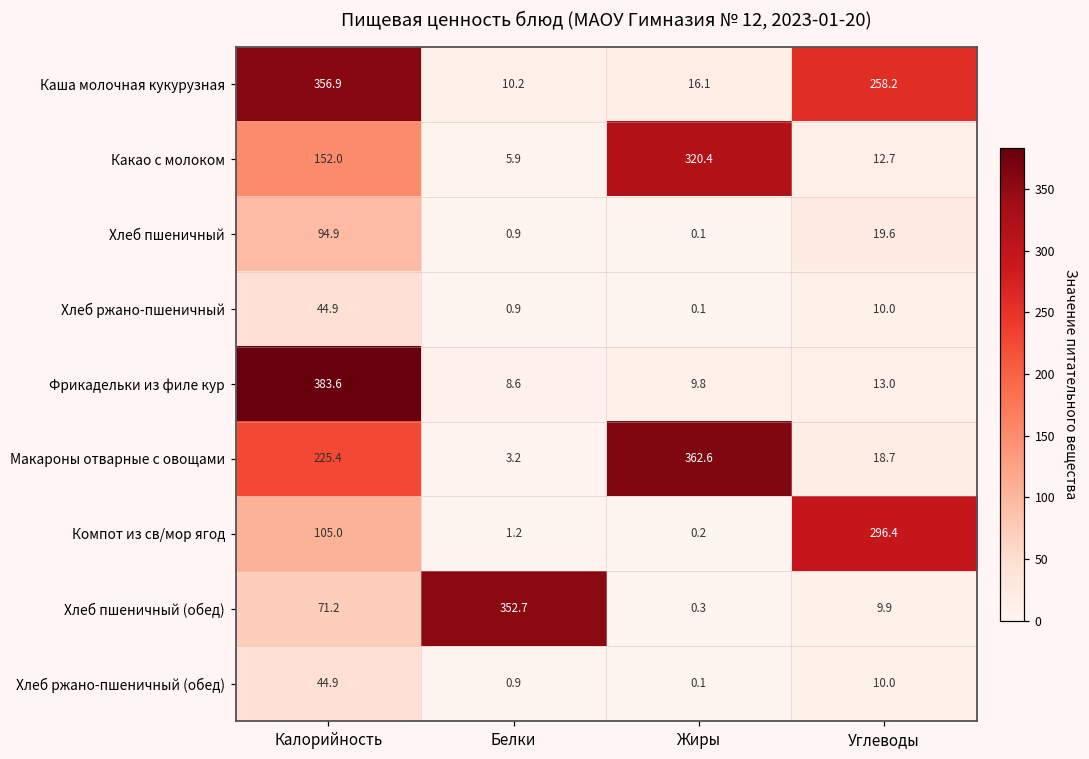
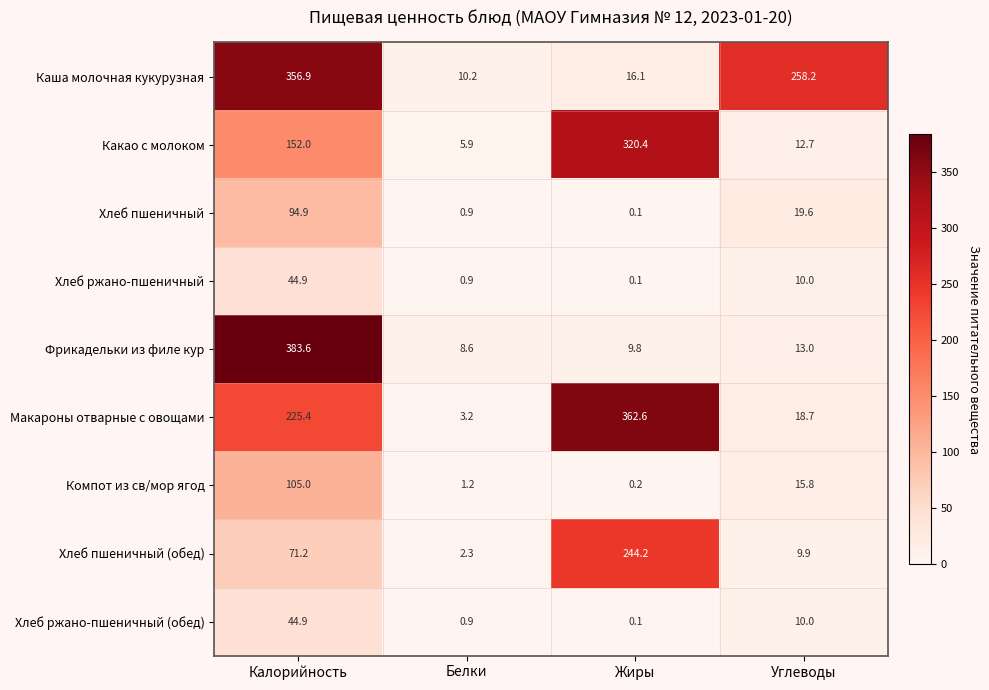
  {
    "Каша молочная кукурузная": {
      "Калорийность": 356.9,
      "Белки": 10.2,
      "Жиры": 16.1,
      "Углеводы": 258.2
    },
    "Какао с молоком": {
      "Калорийность": 152.0,
      "Белки": 5.9,
      "Жиры": 320.4,
      "Углеводы": 12.7
    },
    "Хлеб пшеничный": {
      "Калорийность": 94.9,
      "Белки": 0.9,
      "Жиры": 0.1,
      "Углеводы": 19.6
    },
    "Хлеб ржано-пшеничный": {
      "Калорийность": 44.9,
      "Белки": 0.9,
      "Жиры": 0.1,
      "Углеводы": 10.0
    },
    "Фрикадельки из филе кур": {
      "Калорийность": 383.6,
      "Белки": 8.6,
      "Жиры": 9.8,
      "Углеводы": 13.0
    },
    "Макароны отварные с овощами": {
      "Калорийность": 225.4,
      "Белки": 3.2,
      "Жиры": 362.6,
      "Углеводы": 18.7
    },
    "Компот из св/мор ягод": {
      "Калорийность": 105.0,
      "Белки": 1.2,
      "Жиры": 0.2,
-     "Углеводы": 296.4
+     "Углеводы": 15.8
    },
    "Хлеб пшеничный (обед)": {
      "Калорийность": 71.2,
-     "Белки": 352.7,
-     "Жиры": 0.3,
+     "Белки": 2.3,
+     "Жиры": 244.2,
      "Углеводы": 9.9
    },
    "Хлеб ржано-пшеничный (обед)": {
      "Калорийность": 44.9,
      "Белки": 0.9,
      "Жиры": 0.1,
      "Углеводы": 10.0
    }
  }
